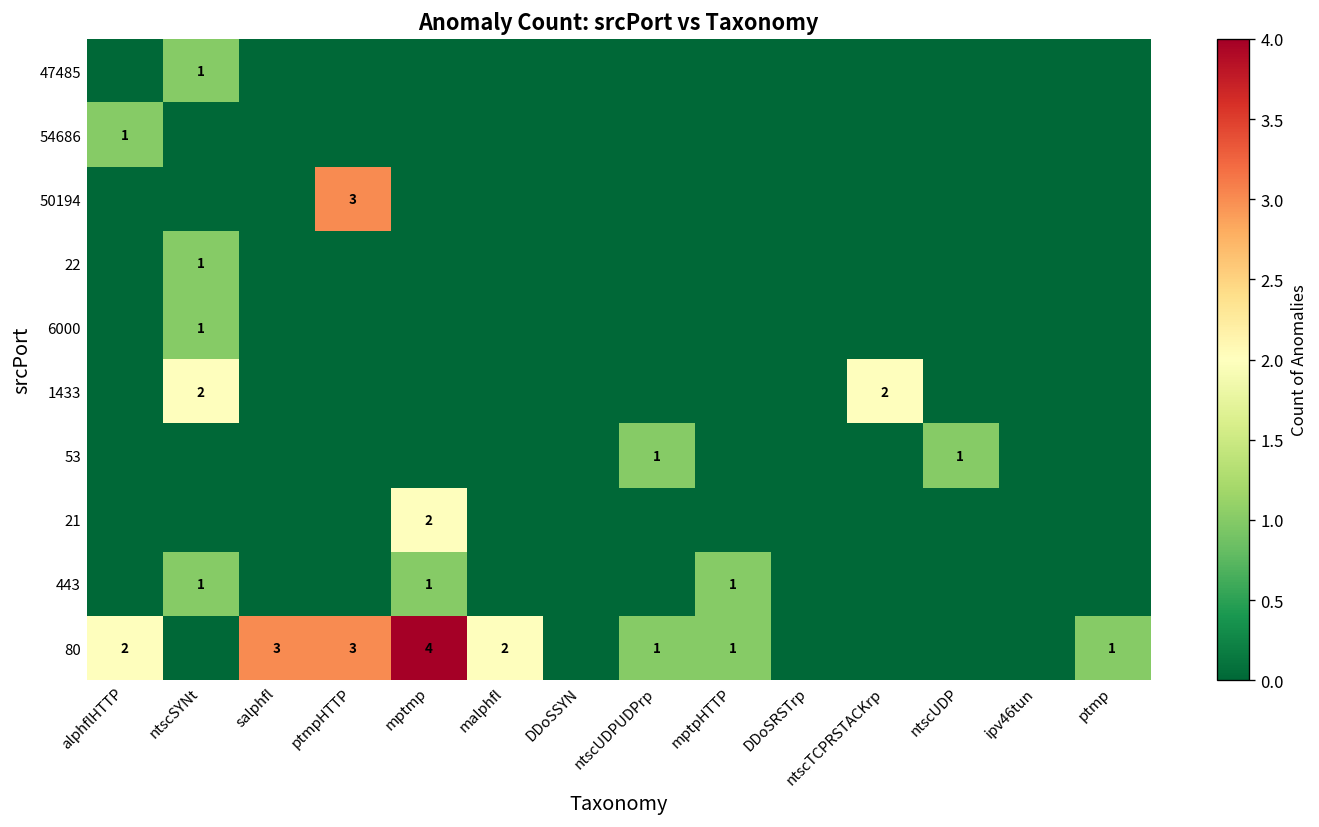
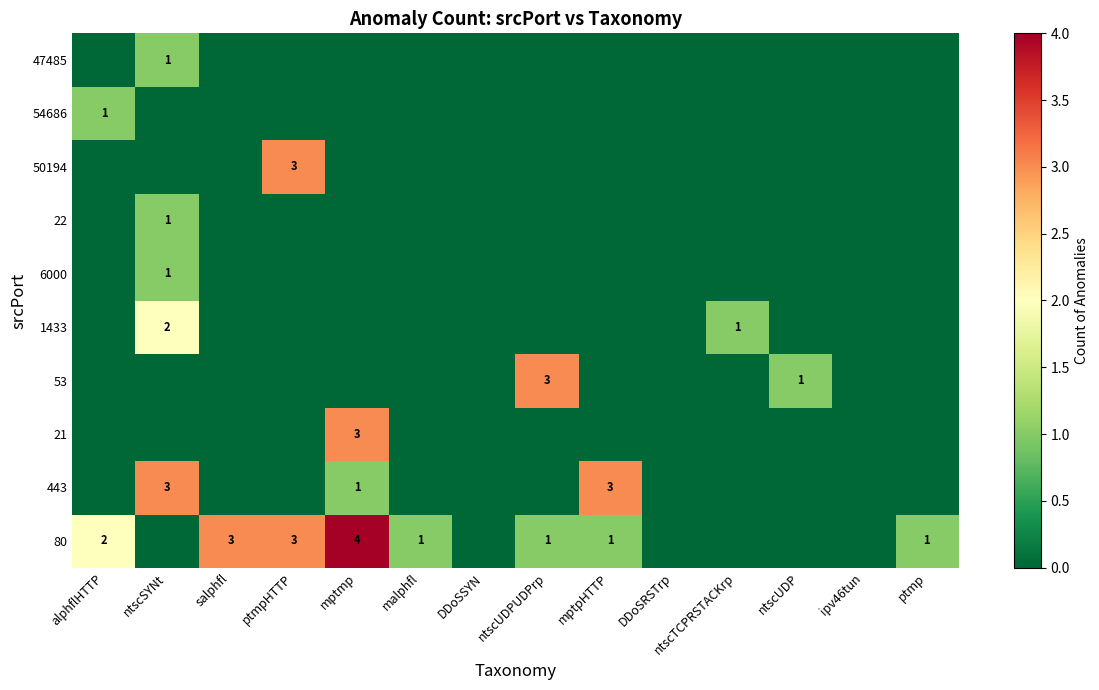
  {
    "47485": {
      "ntscSYNt": 1
    },
    "54686": {
      "alphflHTTP": 1
    },
    "50194": {
      "ptmpHTTP": 3
    },
    "22": {
      "ntscSYNt": 1
    },
    "6000": {
      "ntscSYNt": 1
    },
    "1433": {
      "ntscSYNt": 2,
-     "ntscTCPRSTACKrp": 2
+     "ntscTCPRSTACKrp": 1
    },
    "53": {
-     "ntscUDPUDPrp": 1,
+     "ntscUDPUDPrp": 3,
      "ntscUDP": 1
    },
    "21": {
-     "mptmp": 2
+     "mptmp": 3
    },
    "443": {
-     "ntscSYNt": 1,
+     "ntscSYNt": 3,
      "mptmp": 1,
-     "mptpHTTP": 1
+     "mptpHTTP": 3
    },
    "80": {
      "alphflHTTP": 2,
      "salphfl": 3,
      "ptmpHTTP": 3,
      "mptmp": 4,
-     "malphfl": 2,
+     "malphfl": 1,
      "ntscUDPUDPrp": 1,
      "mptpHTTP": 1,
      "ptmp": 1
    }
  }
